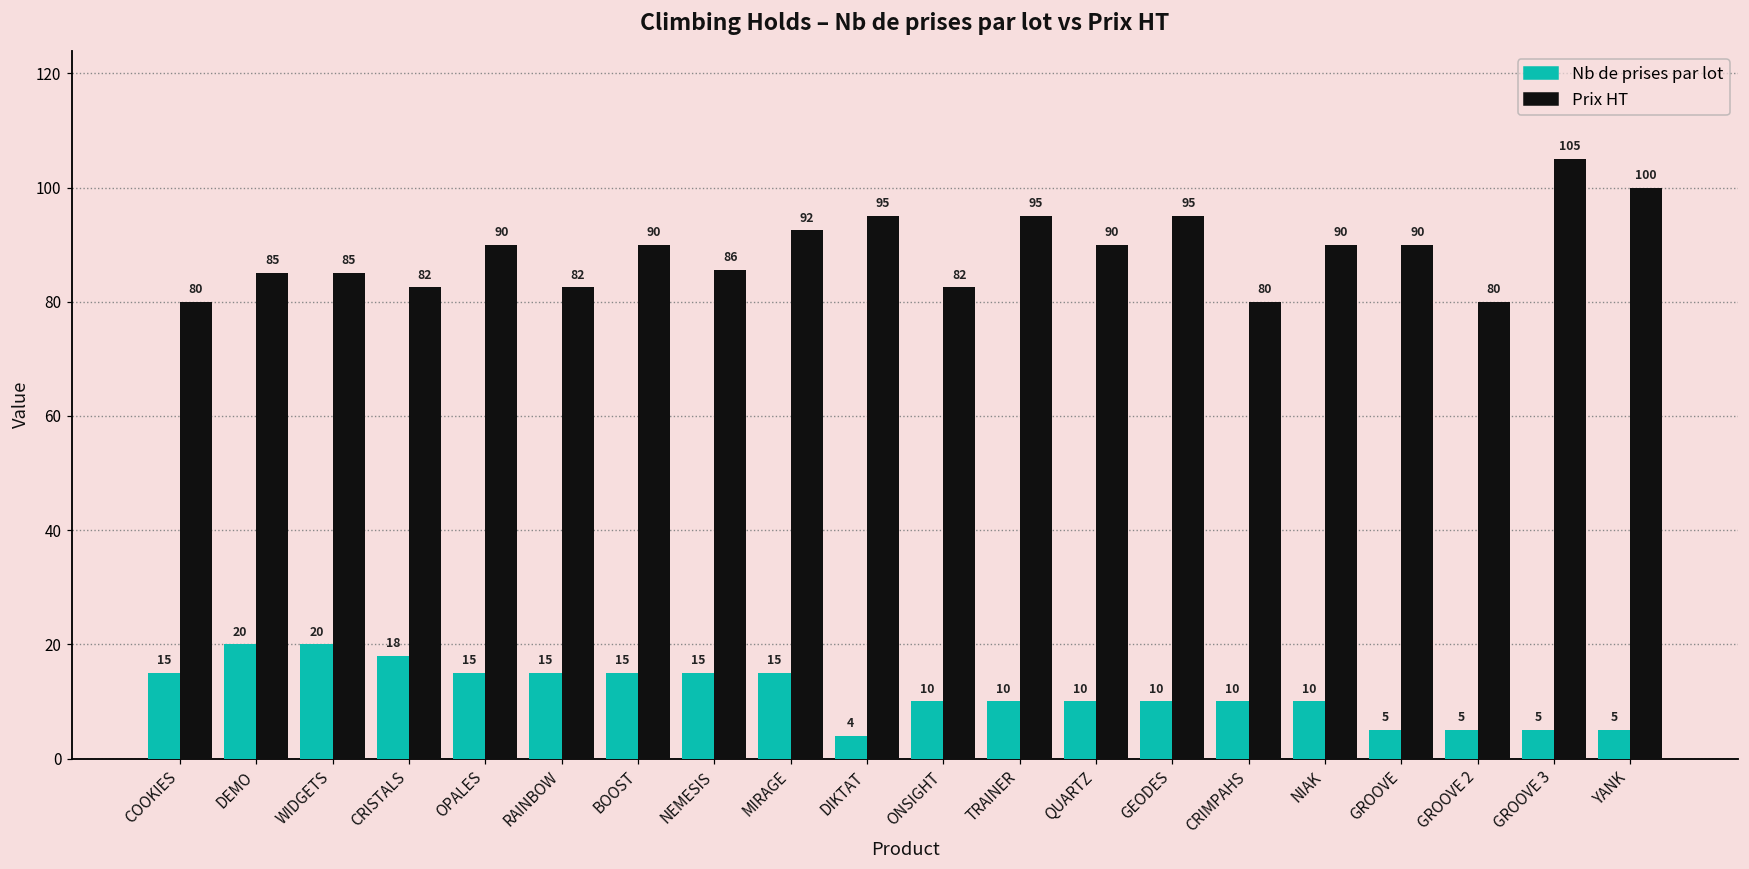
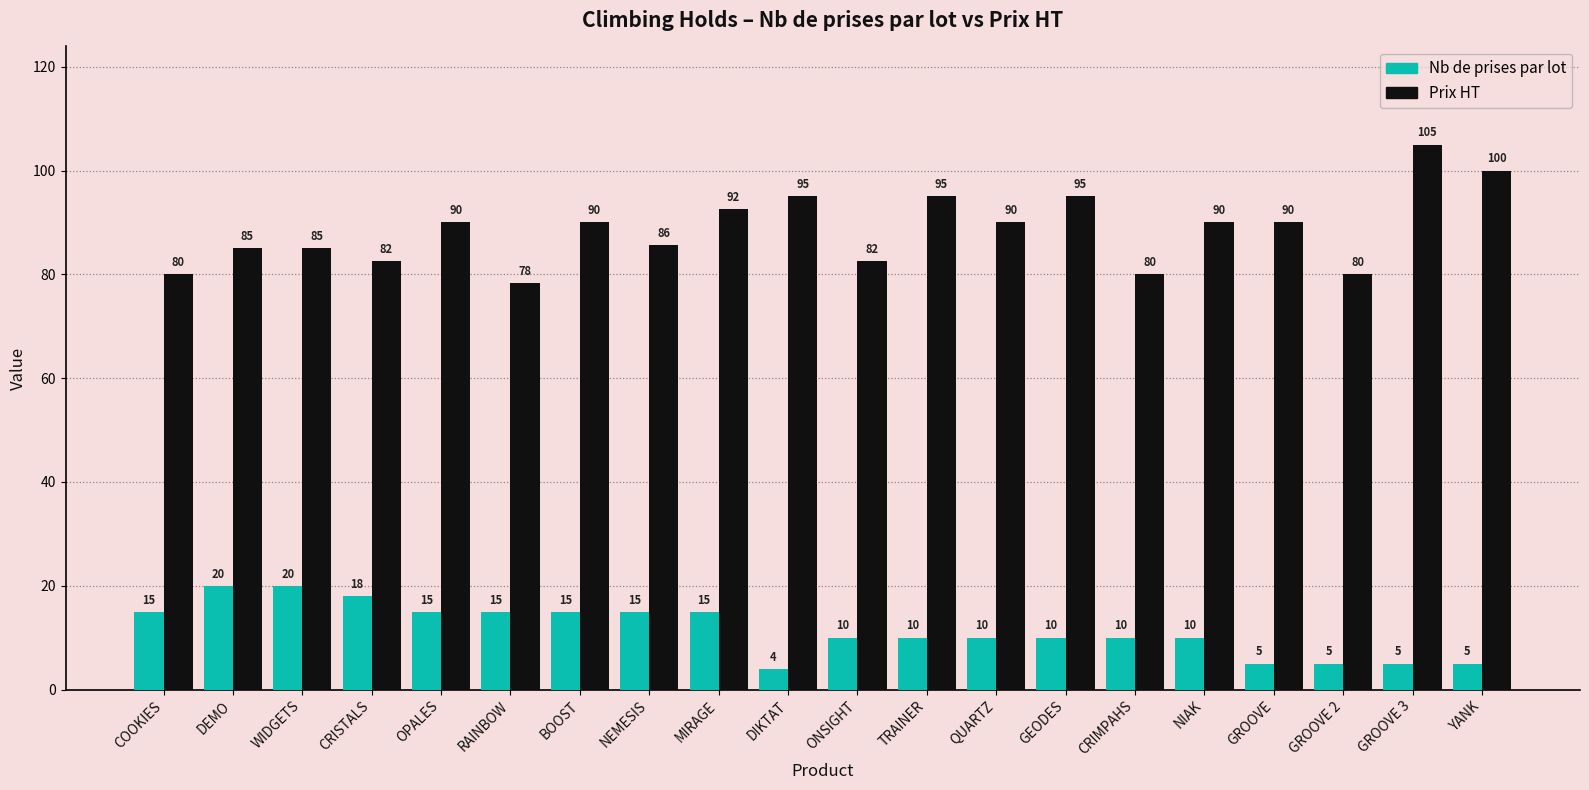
  {
    "Nb de prises par lot": {
      "COOKIES": 15,
      "DEMO": 20,
      "WIDGETS": 20,
      "CRISTALS": 18,
      "OPALES": 15,
      "RAINBOW": 15,
      "BOOST": 15,
      "NEMESIS": 15,
      "MIRAGE": 15,
      "DIKTAT": 4,
      "ONSIGHT": 10,
      "TRAINER": 10,
      "QUARTZ": 10,
      "GEODES": 10,
      "CRIMPAHS": 10,
      "NIAK": 10,
      "GROOVE": 5,
      "GROOVE 2": 5,
      "GROOVE 3": 5,
      "YANK": 5
    },
    "Prix HT": {
      "COOKIES": 80,
      "DEMO": 85,
      "WIDGETS": 85,
      "CRISTALS": 82,
      "OPALES": 90,
-     "RAINBOW": 82,
+     "RAINBOW": 78,
      "BOOST": 90,
      "NEMESIS": 86,
      "MIRAGE": 92,
      "DIKTAT": 95,
      "ONSIGHT": 82,
      "TRAINER": 95,
      "QUARTZ": 90,
      "GEODES": 95,
      "CRIMPAHS": 80,
      "NIAK": 90,
      "GROOVE": 90,
      "GROOVE 2": 80,
      "GROOVE 3": 105,
      "YANK": 100
    }
  }
